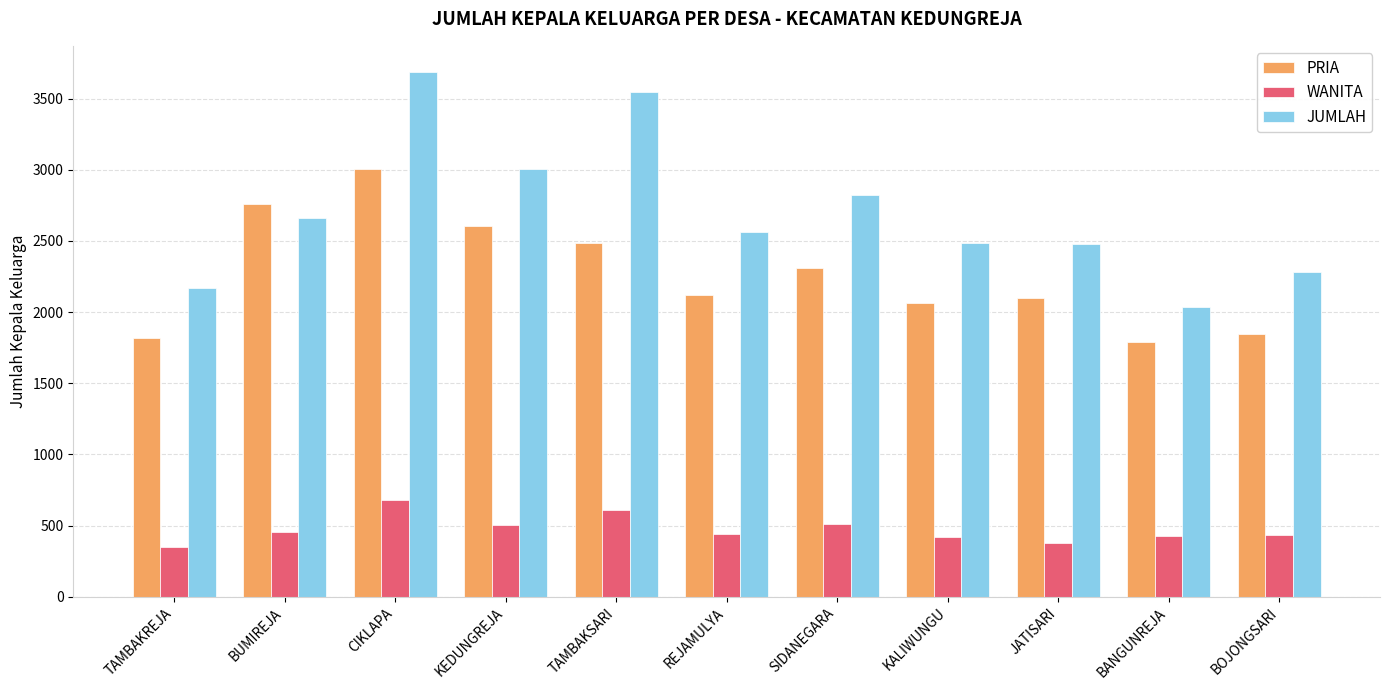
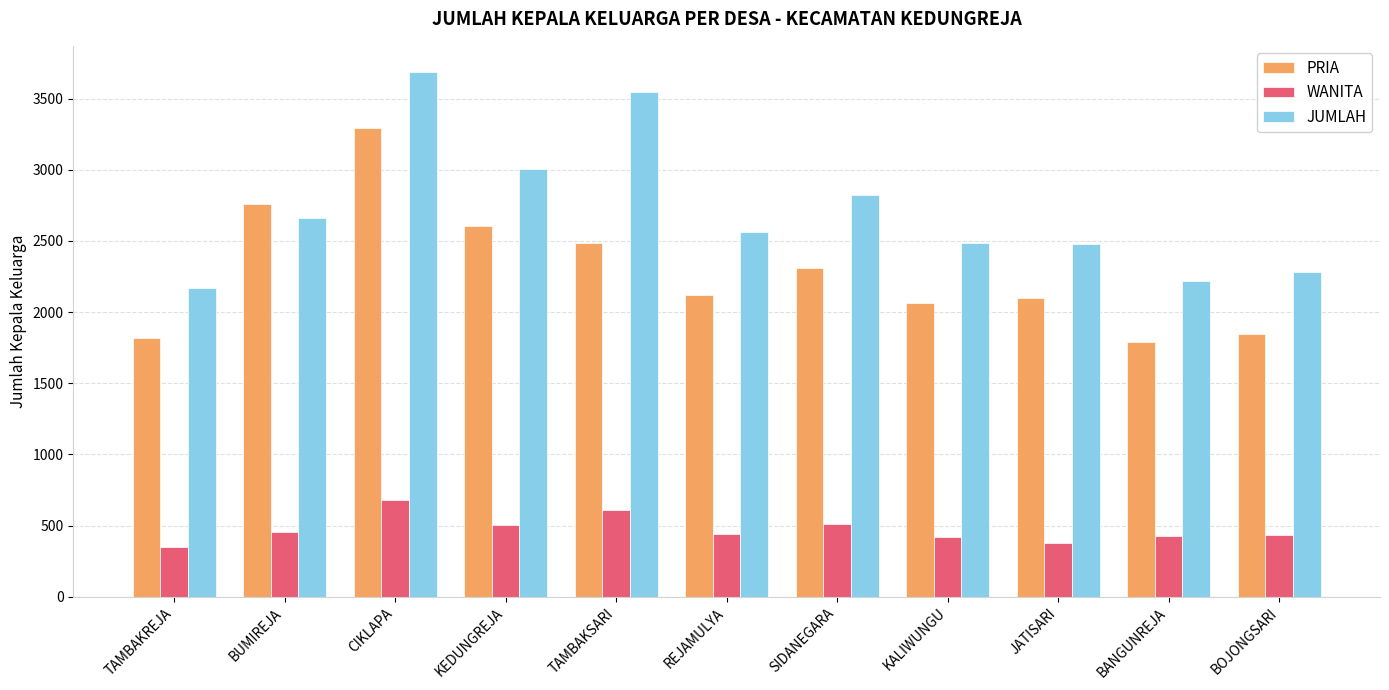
  {
    "PRIA": {
      "TAMBAKREJA": 1820,
      "BUMIREJA": 2760,
-     "CIKLAPA": 3010,
+     "CIKLAPA": 3290,
      "KEDUNGREJA": 2600,
      "TAMBAKSARI": 2490,
      "REJAMULYA": 2120,
      "SIDANEGARA": 2310,
      "KALIWUNGU": 2070,
      "JATISARI": 2100,
      "BANGUNREJA": 1790,
      "BOJONGSARI": 1850
    },
    "WANITA": {
      "TAMBAKREJA": 350,
      "BUMIREJA": 460,
      "CIKLAPA": 680,
      "KEDUNGREJA": 510,
      "TAMBAKSARI": 610,
      "REJAMULYA": 440,
      "SIDANEGARA": 510,
      "KALIWUNGU": 420,
      "JATISARI": 380,
      "BANGUNREJA": 430,
      "BOJONGSARI": 430
    },
    "JUMLAH": {
      "TAMBAKREJA": 2170,
      "BUMIREJA": 2660,
      "CIKLAPA": 3690,
      "KEDUNGREJA": 3010,
      "TAMBAKSARI": 3540,
      "REJAMULYA": 2560,
      "SIDANEGARA": 2820,
      "KALIWUNGU": 2480,
      "JATISARI": 2480,
-     "BANGUNREJA": 2030,
+     "BANGUNREJA": 2220,
      "BOJONGSARI": 2280
    }
  }
